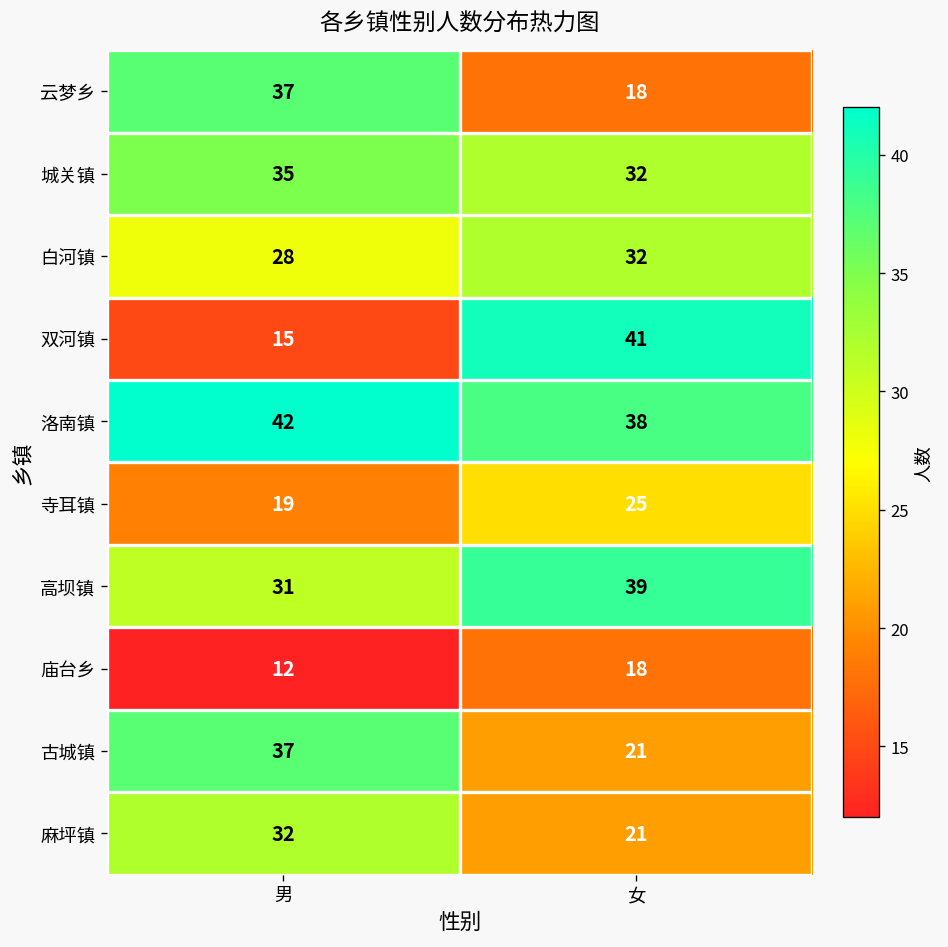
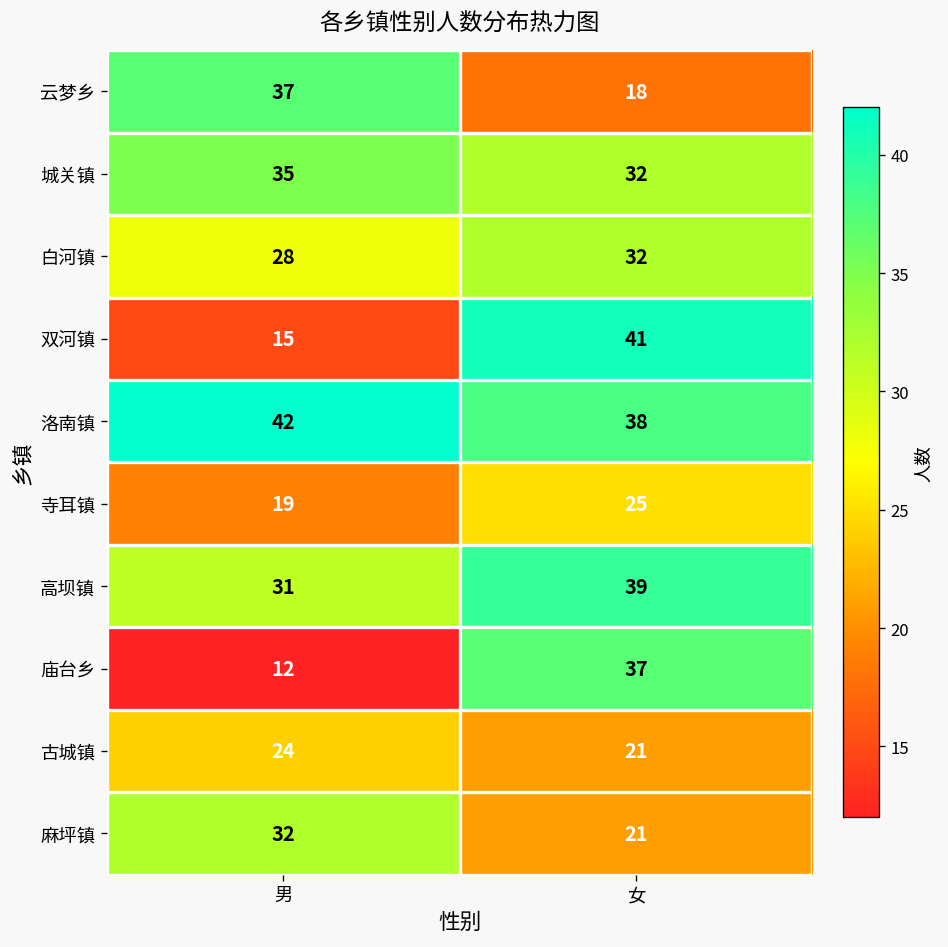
  {
    "云梦乡": {
      "男": 37,
      "女": 18
    },
    "城关镇": {
      "男": 35,
      "女": 32
    },
    "白河镇": {
      "男": 28,
      "女": 32
    },
    "双河镇": {
      "男": 15,
      "女": 41
    },
    "洛南镇": {
      "男": 42,
      "女": 38
    },
    "寺耳镇": {
      "男": 19,
      "女": 25
    },
    "高坝镇": {
      "男": 31,
      "女": 39
    },
    "庙台乡": {
      "男": 12,
-     "女": 18
+     "女": 37
    },
    "古城镇": {
-     "男": 37,
+     "男": 24,
      "女": 21
    },
    "麻坪镇": {
      "男": 32,
      "女": 21
    }
  }
